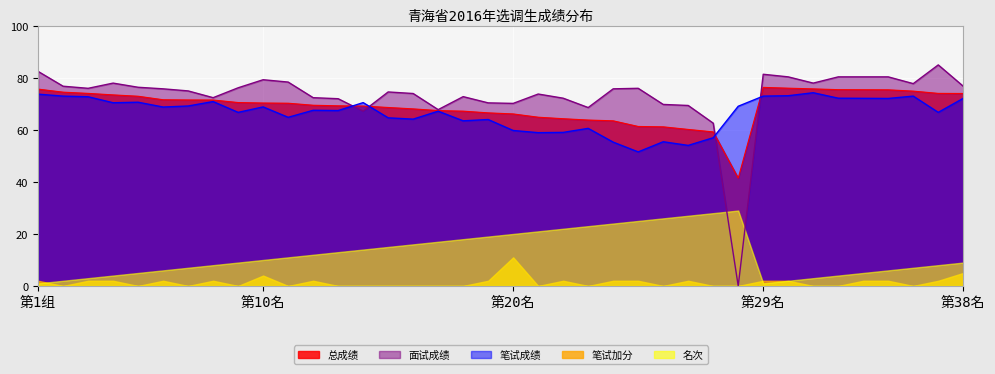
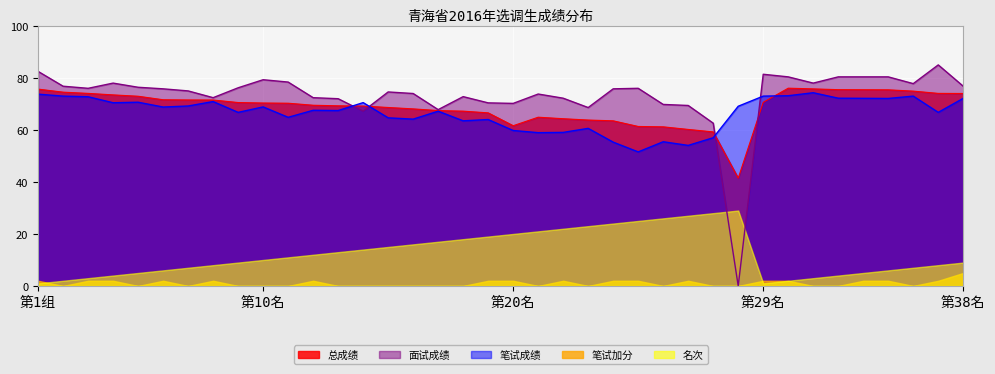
  {
    "总成绩": {
      "第1组": 76,
      "第10名": 70,
-     "第20名": 66,
-     "第29名": 76,
+     "第20名": 62,
+     "第29名": 71,
      "第38名": 74
    },
    "面试成绩": {
      "第1组": 83,
      "第10名": 79,
      "第20名": 70,
      "第29名": 81,
      "第38名": 77
    },
    "笔试成绩": {
      "第1组": 74,
      "第10名": 69,
      "第20名": 60,
      "第29名": 73,
      "第38名": 72
    },
    "笔试加分": {
      "第1组": 2,
-     "第10名": 4,
-     "第20名": 11,
+     "第10名": 0,
+     "第20名": 2,
      "第29名": 2,
      "第38名": 5
    },
    "名次": {
      "第1组": 1,
      "第10名": 10,
      "第20名": 20,
      "第29名": 1,
      "第38名": 9
    }
  }
